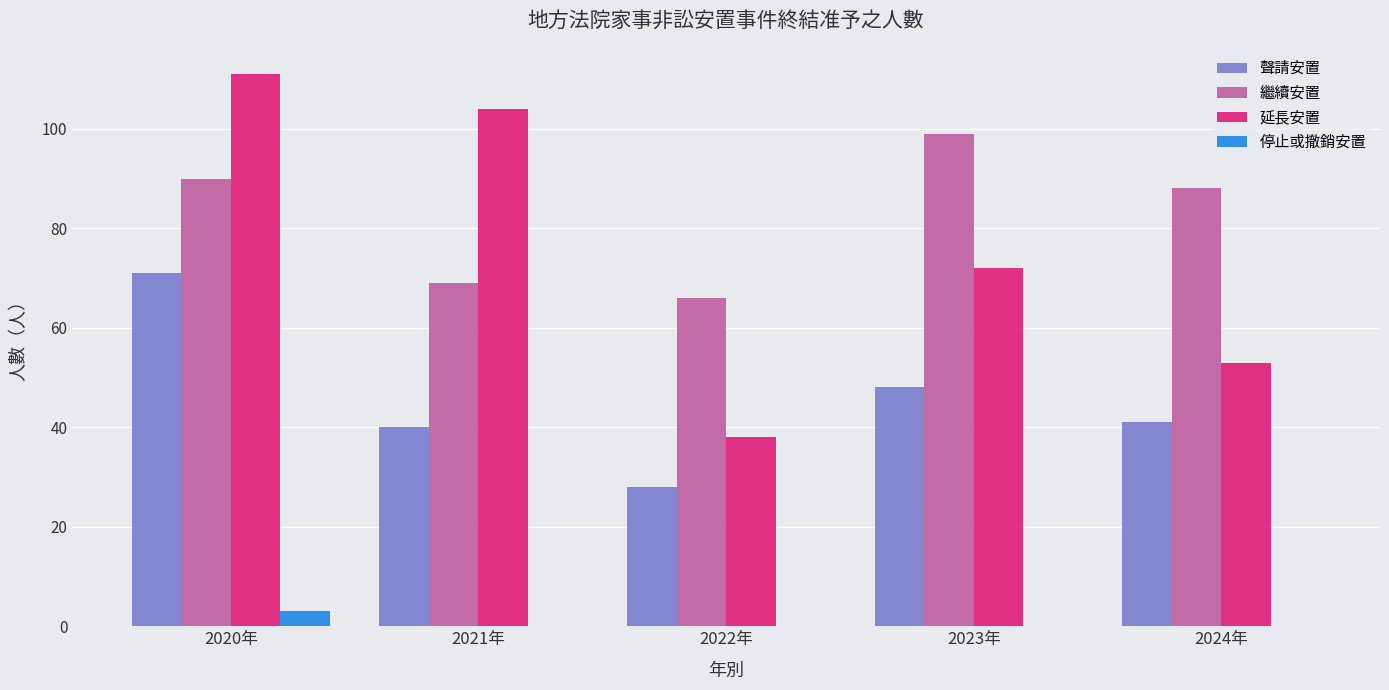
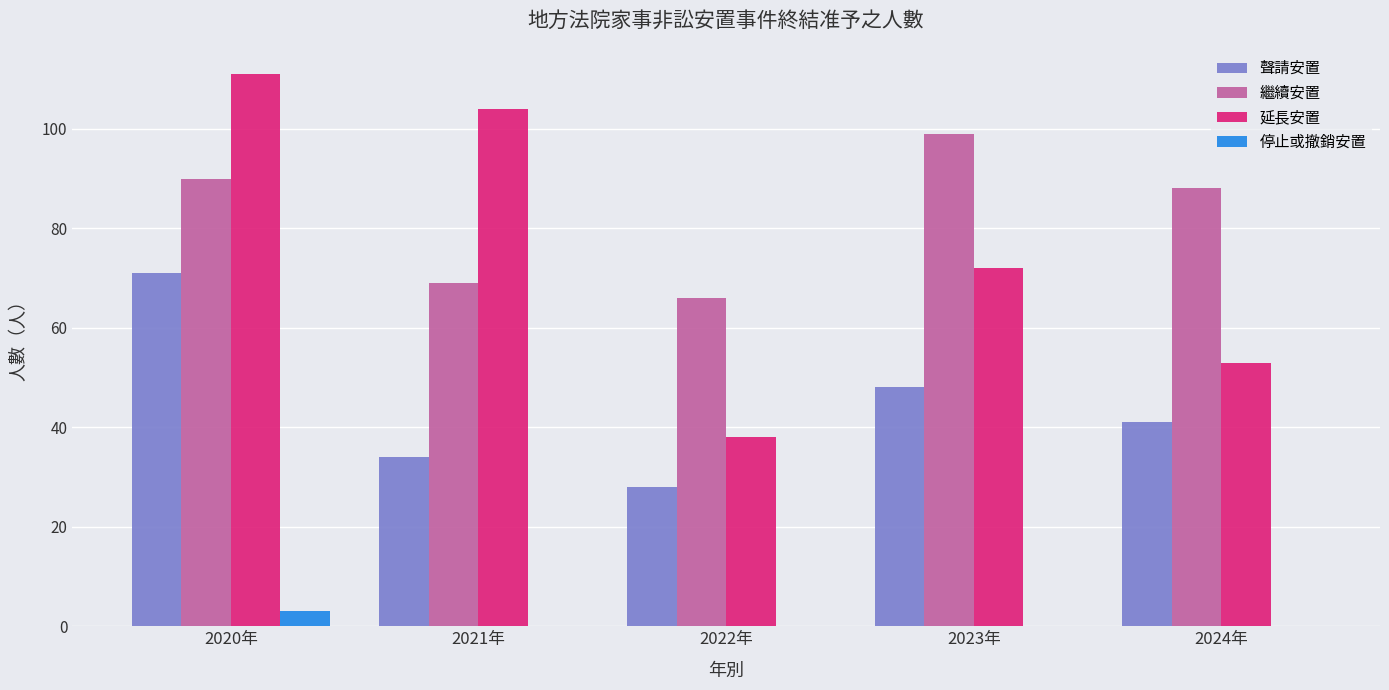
  {
    "聲請安置": {
      "2020年": 71,
-     "2021年": 40,
+     "2021年": 34,
      "2022年": 28,
      "2023年": 48,
      "2024年": 41
    },
    "繼續安置": {
      "2020年": 90,
      "2021年": 69,
      "2022年": 66,
      "2023年": 99,
      "2024年": 88
    },
    "延長安置": {
      "2020年": 111,
      "2021年": 104,
      "2022年": 38,
      "2023年": 72,
      "2024年": 53
    },
    "停止或撤銷安置": {
      "2020年": 3,
      "2021年": 0,
      "2022年": 0,
      "2023年": 0,
      "2024年": 0
    }
  }
